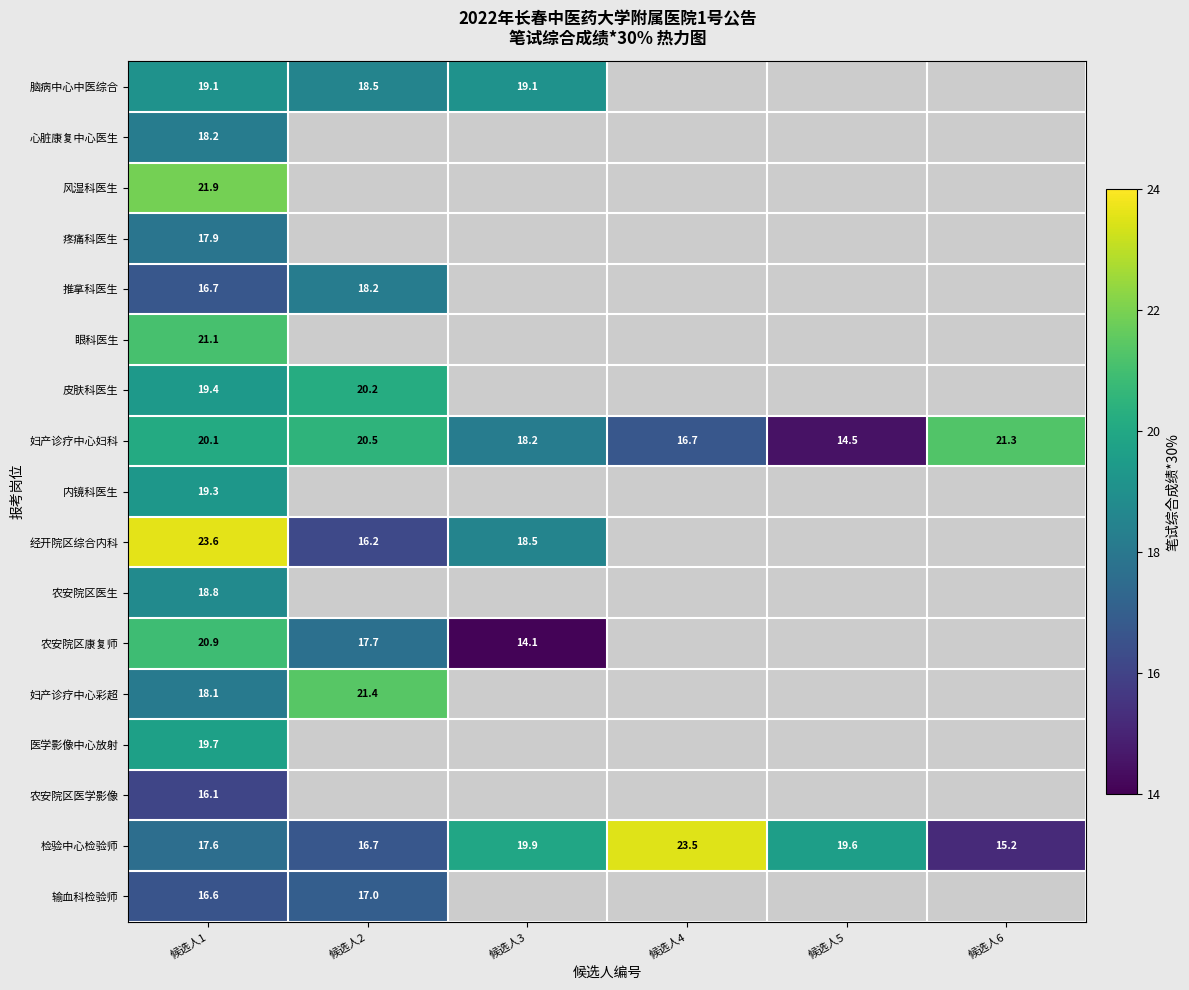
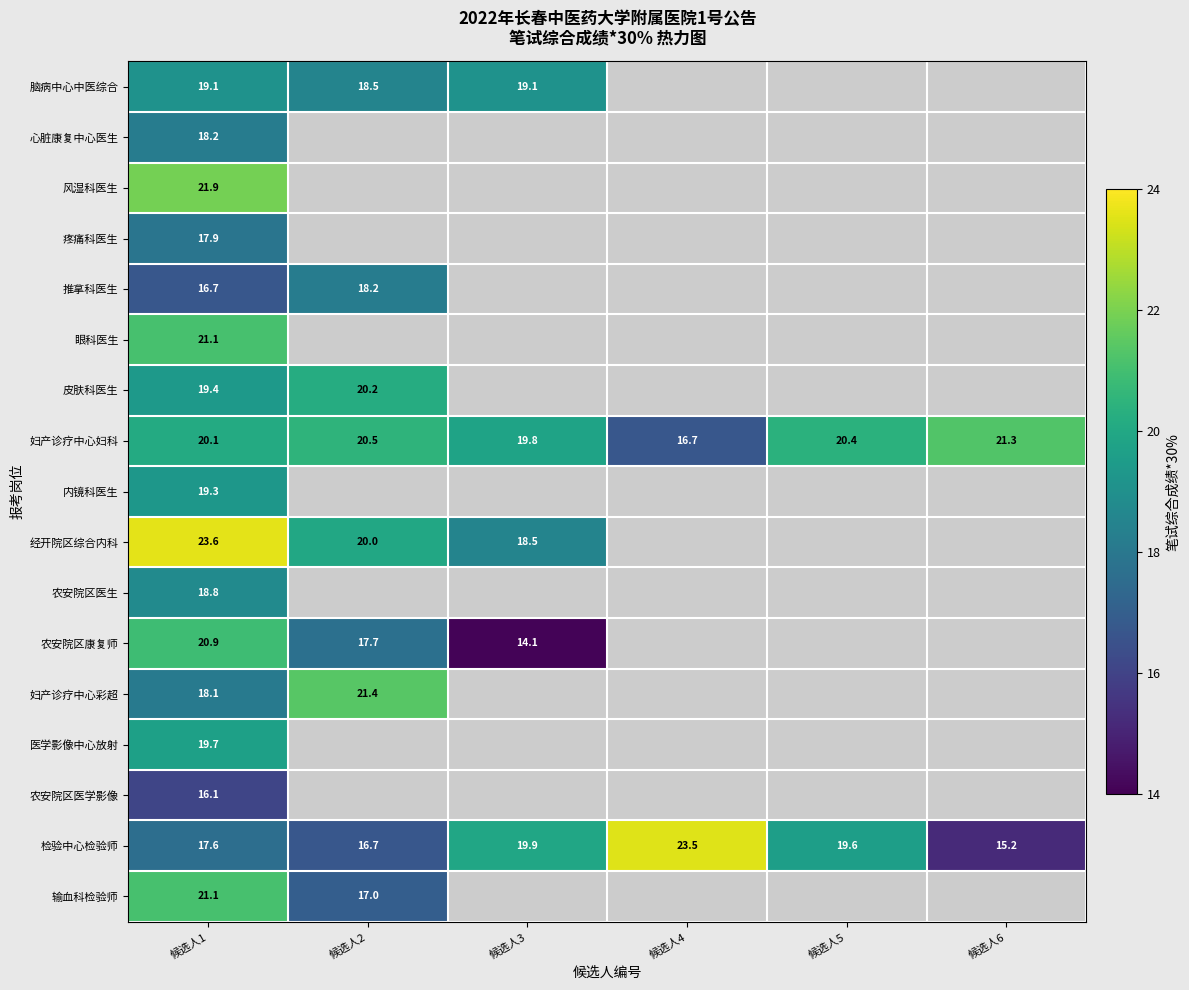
  {
    "脑病中心中医综合": {
      "候选人1": 19.1,
      "候选人2": 18.5,
      "候选人3": 19.1
    },
    "心脏康复中心医生": {
      "候选人1": 18.2
    },
    "风湿科医生": {
      "候选人1": 21.9
    },
    "疼痛科医生": {
      "候选人1": 17.9
    },
    "推拿科医生": {
      "候选人1": 16.7,
      "候选人2": 18.2
    },
    "眼科医生": {
      "候选人1": 21.1
    },
    "皮肤科医生": {
      "候选人1": 19.4,
      "候选人2": 20.2
    },
    "妇产诊疗中心妇科": {
      "候选人1": 20.1,
      "候选人2": 20.5,
-     "候选人3": 18.2,
+     "候选人3": 19.8,
      "候选人4": 16.7,
-     "候选人5": 14.5,
+     "候选人5": 20.4,
      "候选人6": 21.3
    },
    "内镜科医生": {
      "候选人1": 19.3
    },
    "经开院区综合内科": {
      "候选人1": 23.6,
-     "候选人2": 16.2,
+     "候选人2": 20.0,
      "候选人3": 18.5
    },
    "农安院区医生": {
      "候选人1": 18.8
    },
    "农安院区康复师": {
      "候选人1": 20.9,
      "候选人2": 17.7,
      "候选人3": 14.1
    },
    "妇产诊疗中心彩超": {
      "候选人1": 18.1,
      "候选人2": 21.4
    },
    "医学影像中心放射": {
      "候选人1": 19.7
    },
    "农安院区医学影像": {
      "候选人1": 16.1
    },
    "检验中心检验师": {
      "候选人1": 17.6,
      "候选人2": 16.7,
      "候选人3": 19.9,
      "候选人4": 23.5,
      "候选人5": 19.6,
      "候选人6": 15.2
    },
    "输血科检验师": {
-     "候选人1": 16.6,
+     "候选人1": 21.1,
      "候选人2": 17.0
    }
  }
